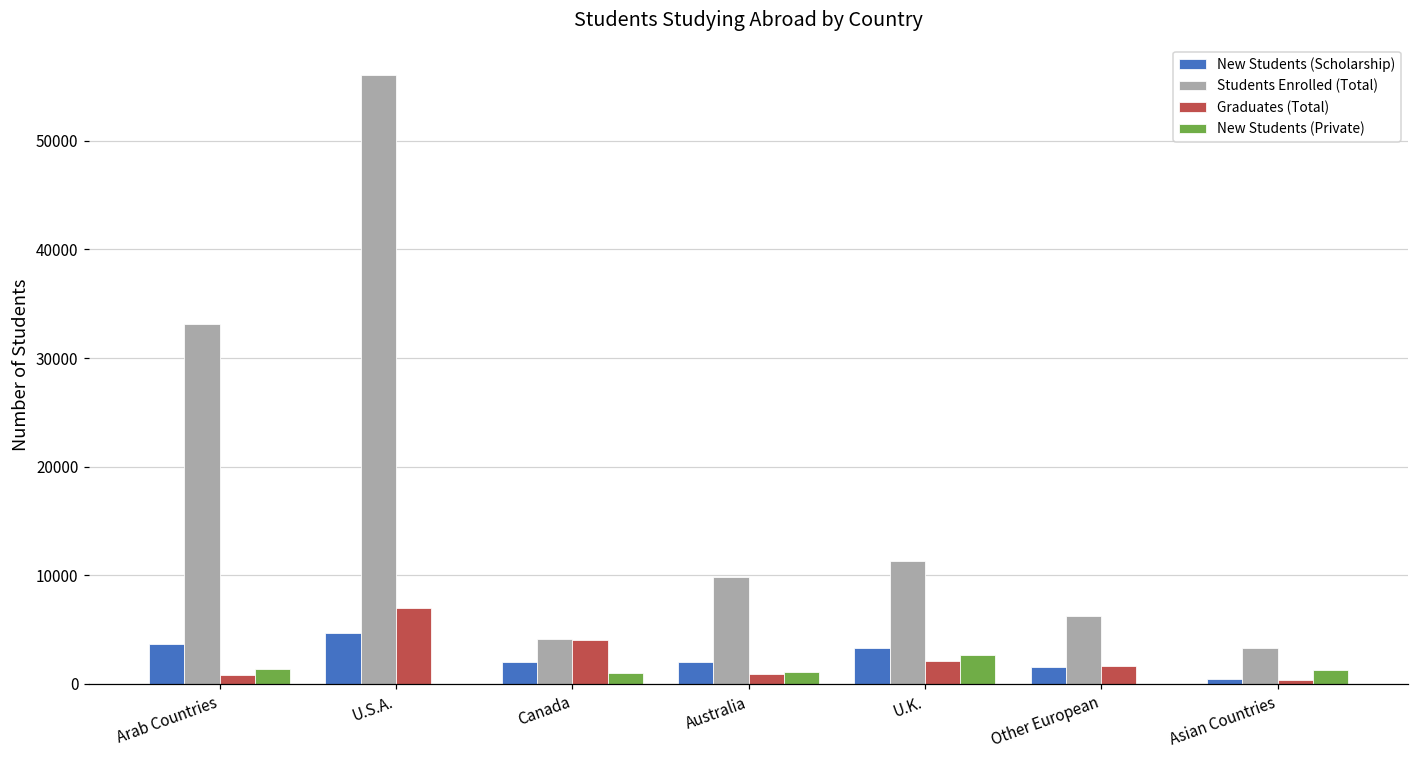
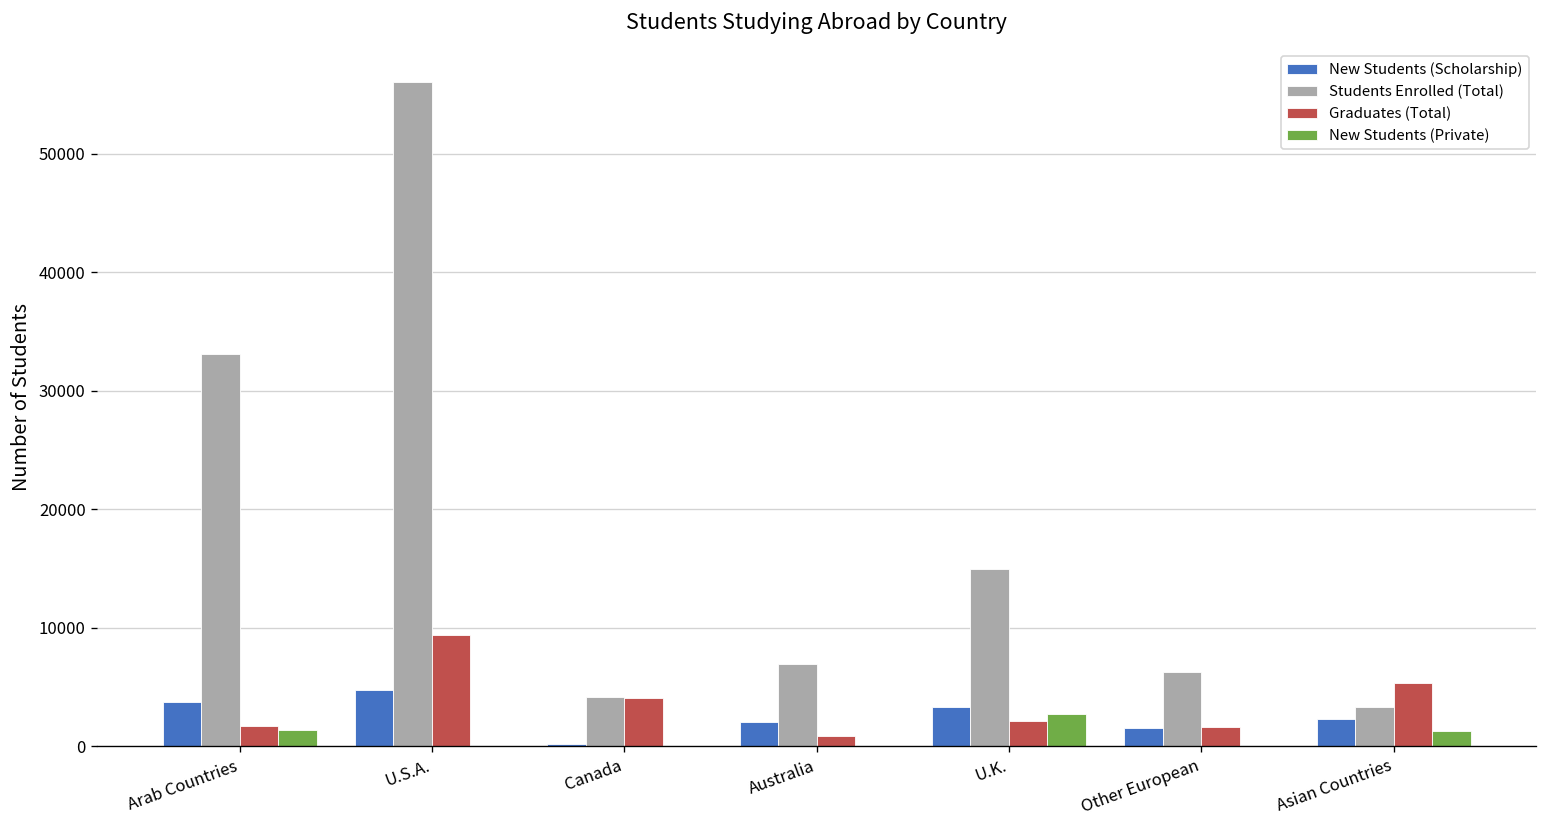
  {
    "New Students (Scholarship)": {
      "Arab Countries": 4000,
      "U.S.A.": 5000,
-     "Canada": 2000,
+     "Canada": 0,
      "Australia": 2000,
      "U.K.": 3000,
      "Other European": 2000,
-     "Asian Countries": 0
+     "Asian Countries": 2000
    },
    "Students Enrolled (Total)": {
      "Arab Countries": 33000,
      "U.S.A.": 56000,
      "Canada": 4000,
-     "Australia": 10000,
-     "U.K.": 11000,
+     "Australia": 7000,
+     "U.K.": 15000,
      "Other European": 6000,
      "Asian Countries": 3000
    },
    "Graduates (Total)": {
-     "Arab Countries": 1000,
-     "U.S.A.": 7000,
+     "Arab Countries": 2000,
+     "U.S.A.": 9000,
      "Canada": 4000,
      "Australia": 1000,
      "U.K.": 2000,
      "Other European": 2000,
-     "Asian Countries": 0
+     "Asian Countries": 5000
    },
    "New Students (Private)": {
      "Arab Countries": 1000,
-     "Canada": 1000,
-     "Australia": 1000,
+     "Canada": 0,
+     "Australia": 0,
      "U.K.": 3000,
      "Other European": 0,
      "Asian Countries": 1000
    }
  }
